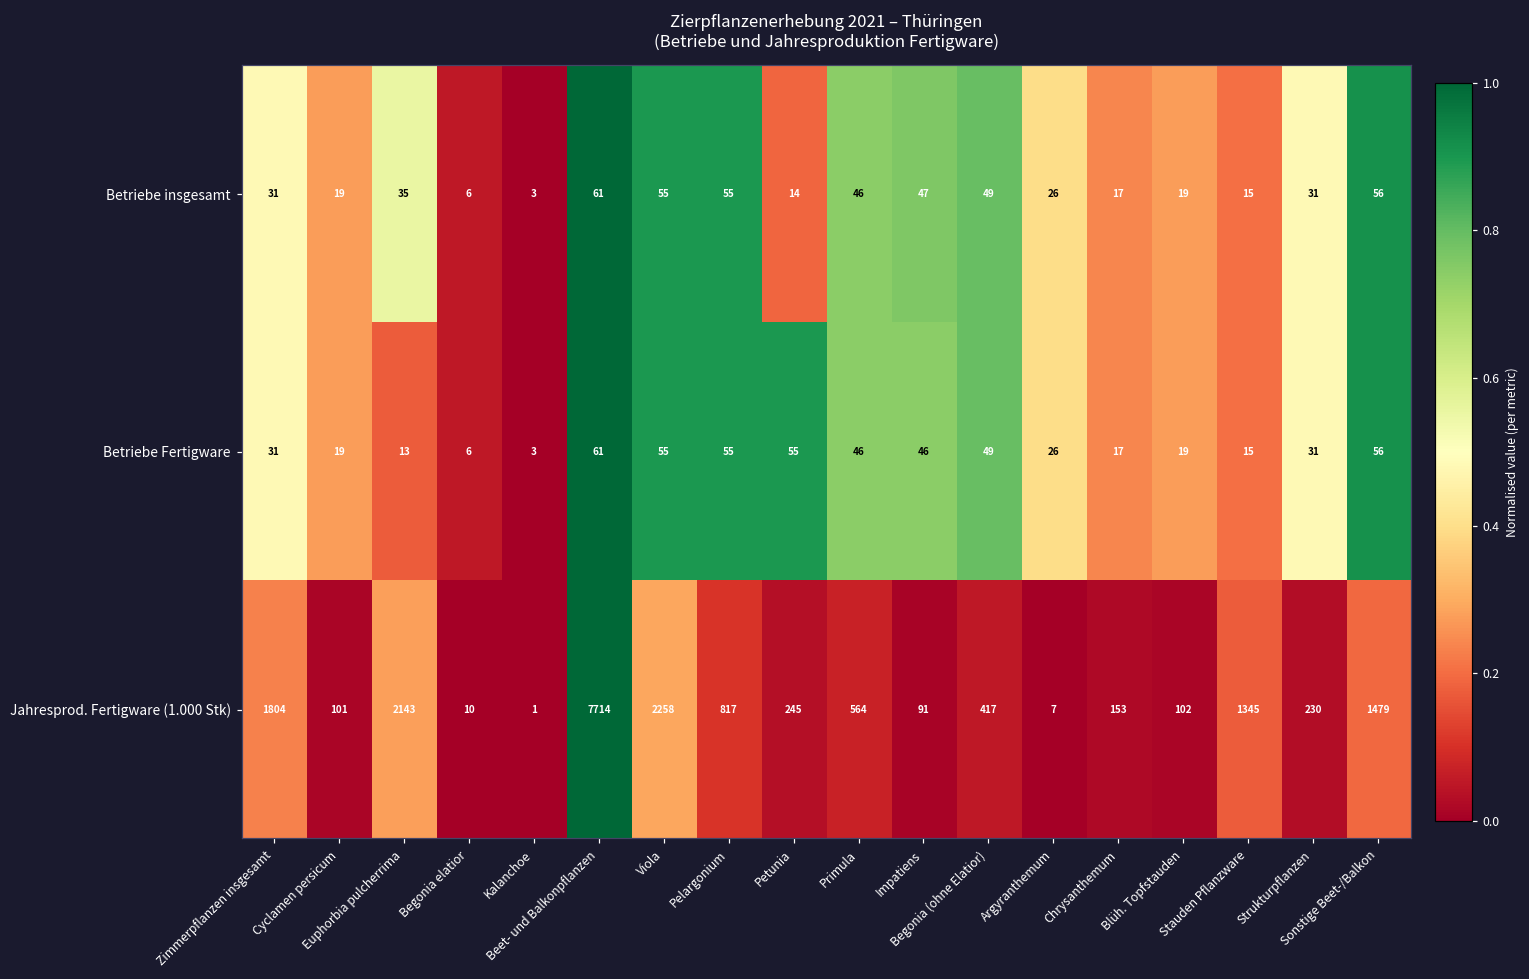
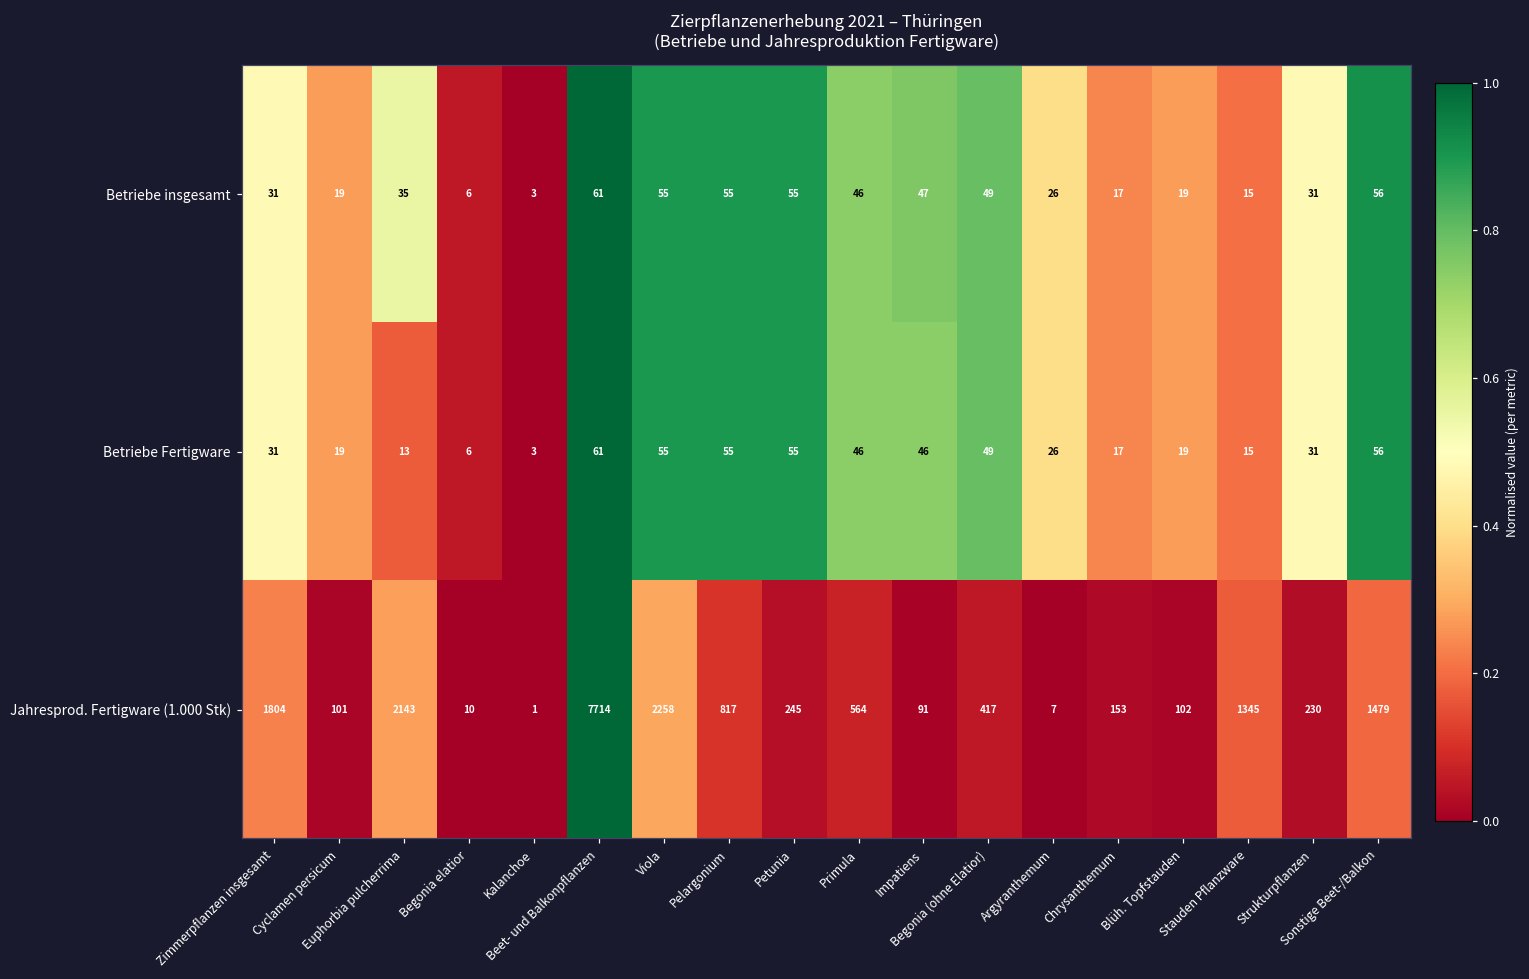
  {
    "Betriebe insgesamt": {
      "Zimmerpflanzen insgesamt": 31,
      "Cyclamen persicum": 19,
      "Euphorbia pulcherrima": 35,
      "Begonia elatior": 6,
      "Kalanchoe": 3,
      "Beet- und Balkonpflanzen": 61,
      "Viola": 55,
      "Pelargonium": 55,
-     "Petunia": 14,
+     "Petunia": 55,
      "Primula": 46,
      "Impatiens": 47,
      "Begonia (ohne Elatior)": 49,
      "Argyranthemum": 26,
      "Chrysanthemum": 17,
      "Blüh. Topfstauden": 19,
      "Stauden Pflanzware": 15,
      "Strukturpflanzen": 31,
      "Sonstige Beet-/Balkon": 56
    },
    "Betriebe Fertigware": {
      "Zimmerpflanzen insgesamt": 31,
      "Cyclamen persicum": 19,
      "Euphorbia pulcherrima": 13,
      "Begonia elatior": 6,
      "Kalanchoe": 3,
      "Beet- und Balkonpflanzen": 61,
      "Viola": 55,
      "Pelargonium": 55,
      "Petunia": 55,
      "Primula": 46,
      "Impatiens": 46,
      "Begonia (ohne Elatior)": 49,
      "Argyranthemum": 26,
      "Chrysanthemum": 17,
      "Blüh. Topfstauden": 19,
      "Stauden Pflanzware": 15,
      "Strukturpflanzen": 31,
      "Sonstige Beet-/Balkon": 56
    },
    "Jahresprod. Fertigware (1.000 Stk)": {
      "Zimmerpflanzen insgesamt": 1804,
      "Cyclamen persicum": 101,
      "Euphorbia pulcherrima": 2143,
      "Begonia elatior": 10,
      "Kalanchoe": 1,
      "Beet- und Balkonpflanzen": 7714,
      "Viola": 2258,
      "Pelargonium": 817,
      "Petunia": 245,
      "Primula": 564,
      "Impatiens": 91,
      "Begonia (ohne Elatior)": 417,
      "Argyranthemum": 7,
      "Chrysanthemum": 153,
      "Blüh. Topfstauden": 102,
      "Stauden Pflanzware": 1345,
      "Strukturpflanzen": 230,
      "Sonstige Beet-/Balkon": 1479
    }
  }
